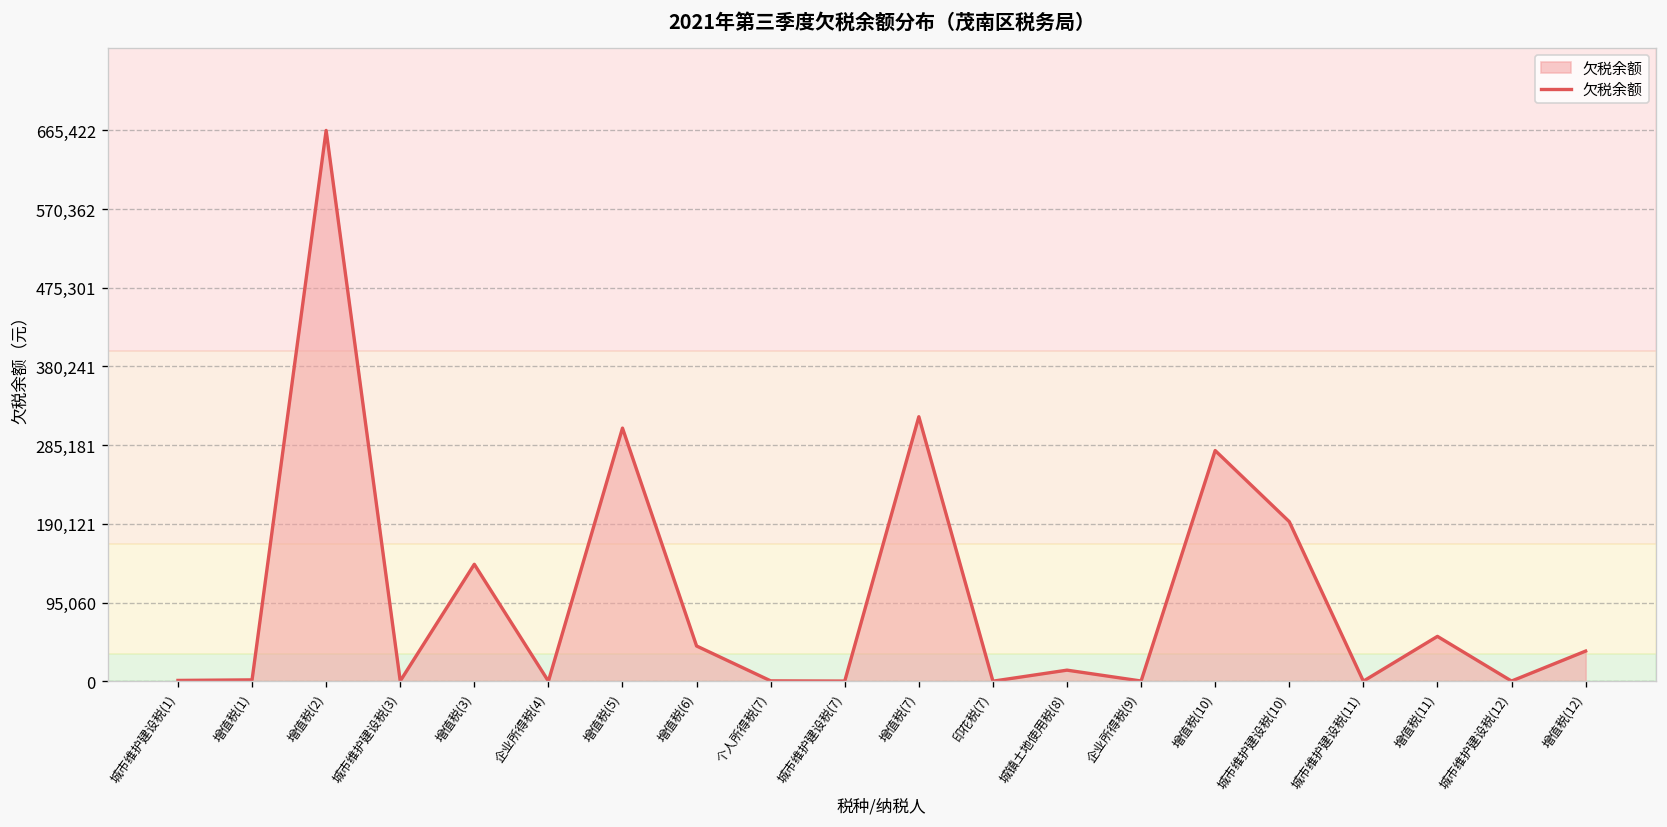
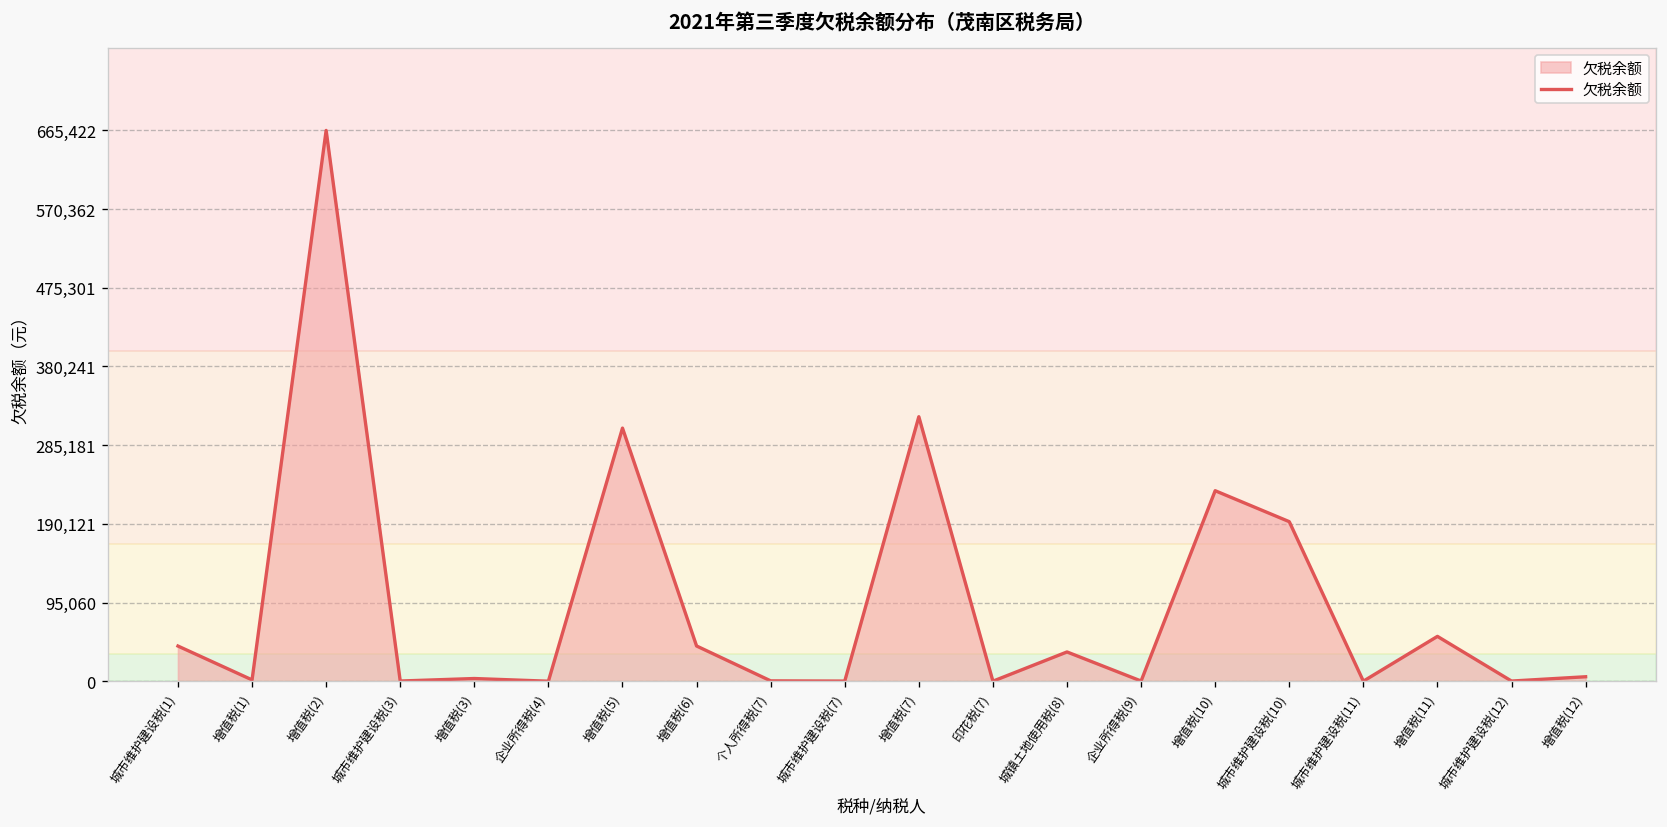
  {
-   "城市维护建设税(1)": "0",
+   "城市维护建设税(1)": "40,000",
    "增值税(1)": "0",
    "增值税(2)": "670,000",
    "城市维护建设税(3)": "0",
-   "增值税(3)": "140,000",
+   "增值税(3)": "0",
    "企业所得税(4)": "0",
    "增值税(5)": "310,000",
    "增值税(6)": "40,000",
    "个人所得税(7)": "0",
    "城市维护建设税(7)": "0",
    "增值税(7)": "320,000",
    "印花税(7)": "0",
-   "城镇土地使用税(8)": "10,000",
+   "城镇土地使用税(8)": "40,000",
    "企业所得税(9)": "0",
-   "增值税(10)": "280,000",
+   "增值税(10)": "230,000",
    "城市维护建设税(10)": "190,000",
    "城市维护建设税(11)": "0",
    "增值税(11)": "50,000",
    "城市维护建设税(12)": "0",
-   "增值税(12)": "40,000"
+   "增值税(12)": "10,000"
  }
